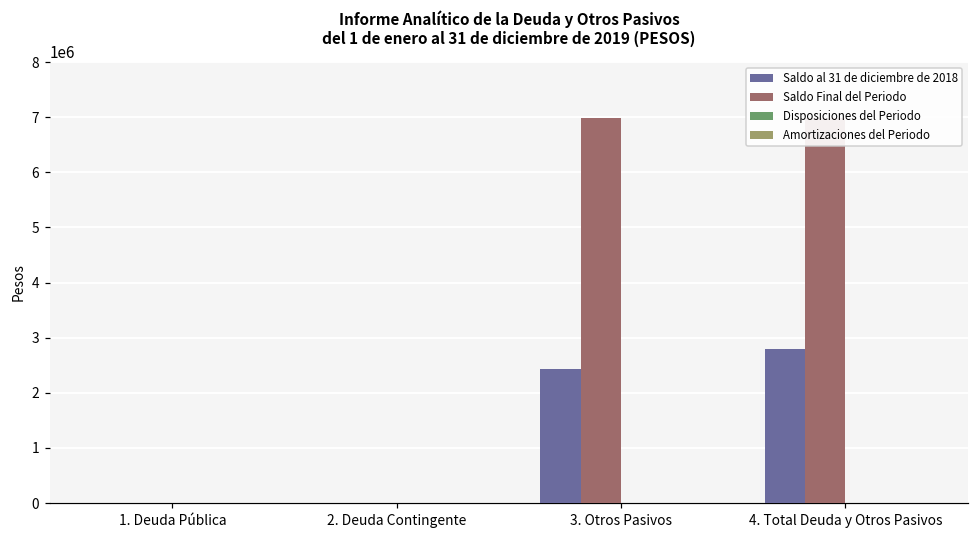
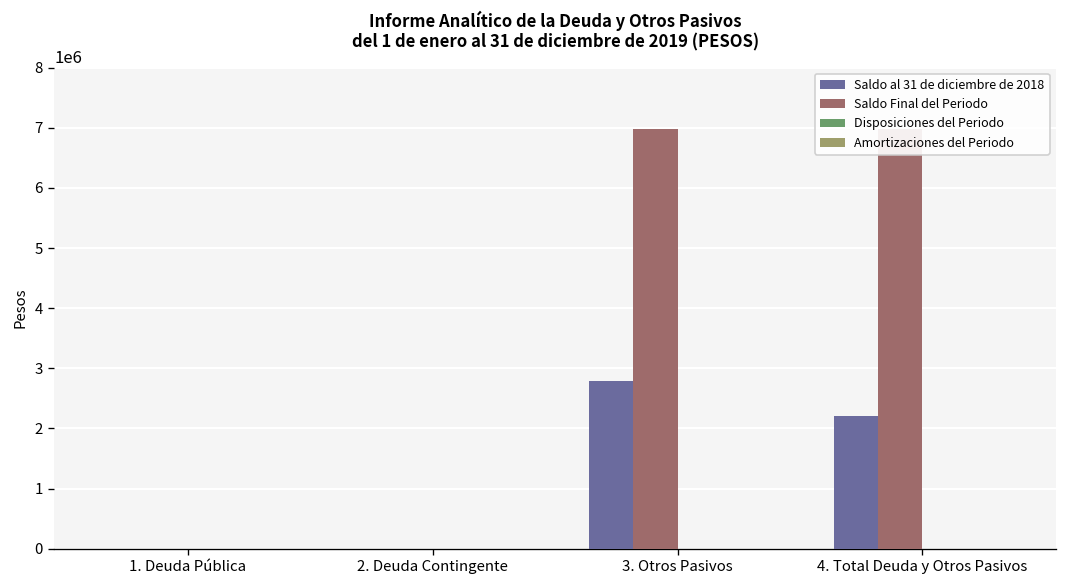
  {
    "Saldo al 31 de diciembre de 2018": {
      "1. Deuda Pública": 0,
      "2. Deuda Contingente": 0,
-     "3. Otros Pasivos": 2400000,
-     "4. Total Deuda y Otros Pasivos": 2800000
+     "3. Otros Pasivos": 2800000,
+     "4. Total Deuda y Otros Pasivos": 2200000
    }
  }
